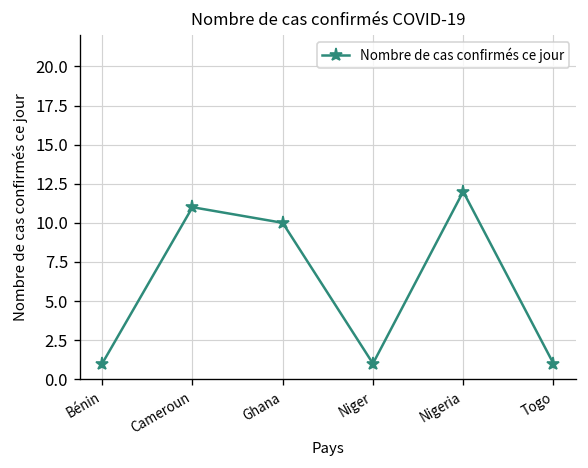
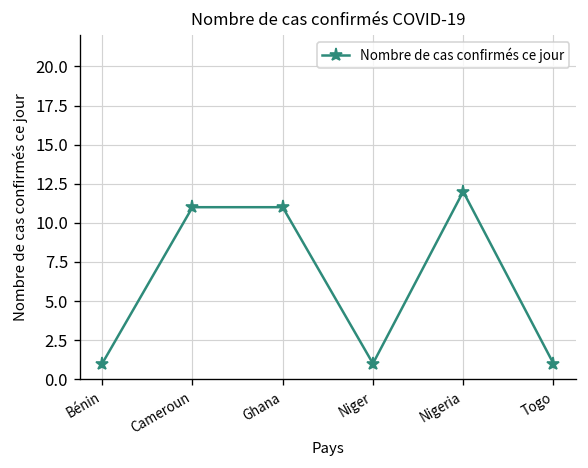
  {
    "Bénin": 1,
    "Cameroun": 11,
-   "Ghana": 10,
+   "Ghana": 11,
    "Niger": 1,
    "Nigeria": 12,
    "Togo": 1
  }
